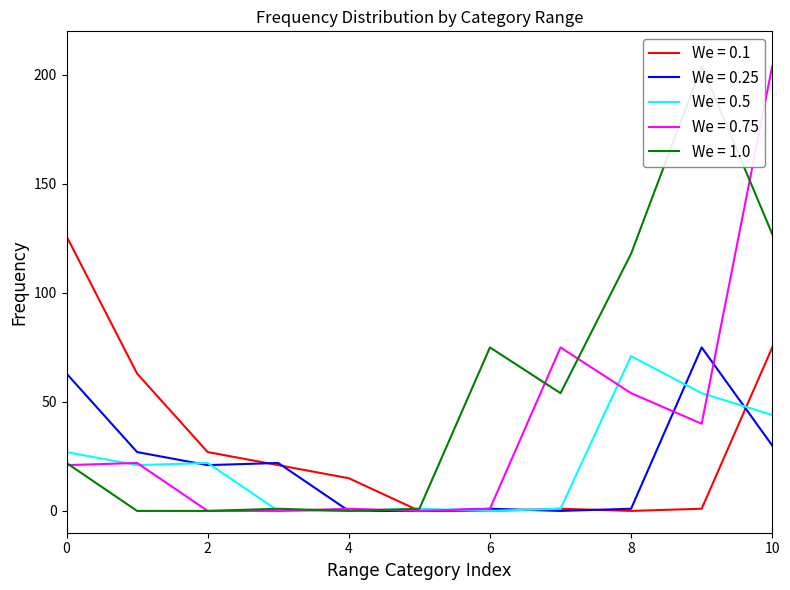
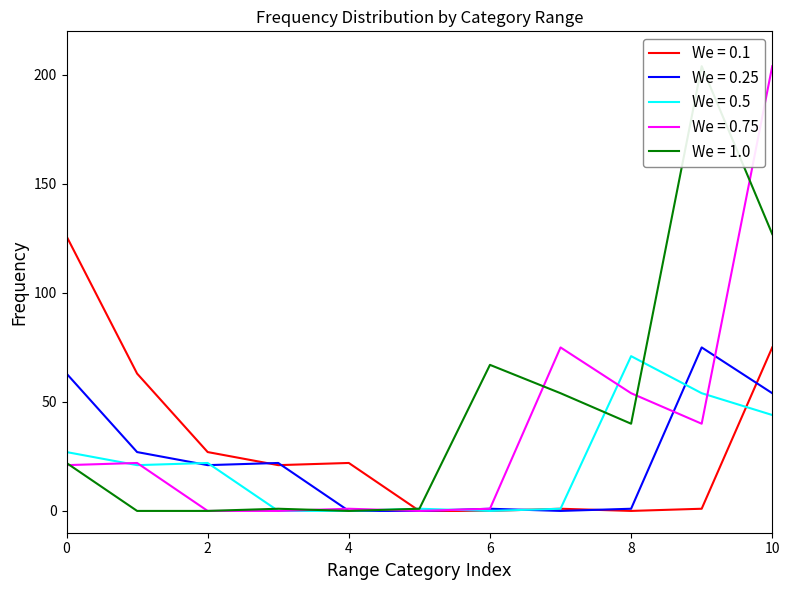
  {
    "We = 0.1": {
      "0": 126,
      "2": 27,
-     "4": 15,
+     "4": 22,
      "10": 75
    },
    "We = 0.25": {
      "0": 63,
-     "10": 30
+     "10": 54
    },
    "We = 0.5": {
      "0": 27,
      "8": 71,
      "10": 44
    },
    "We = 0.75": {
      "8": 54,
      "10": 204
    },
    "We = 1.0": {
-     "6": 75,
-     "8": 118,
+     "6": 67,
+     "8": 40,
      "10": 127
    }
  }
